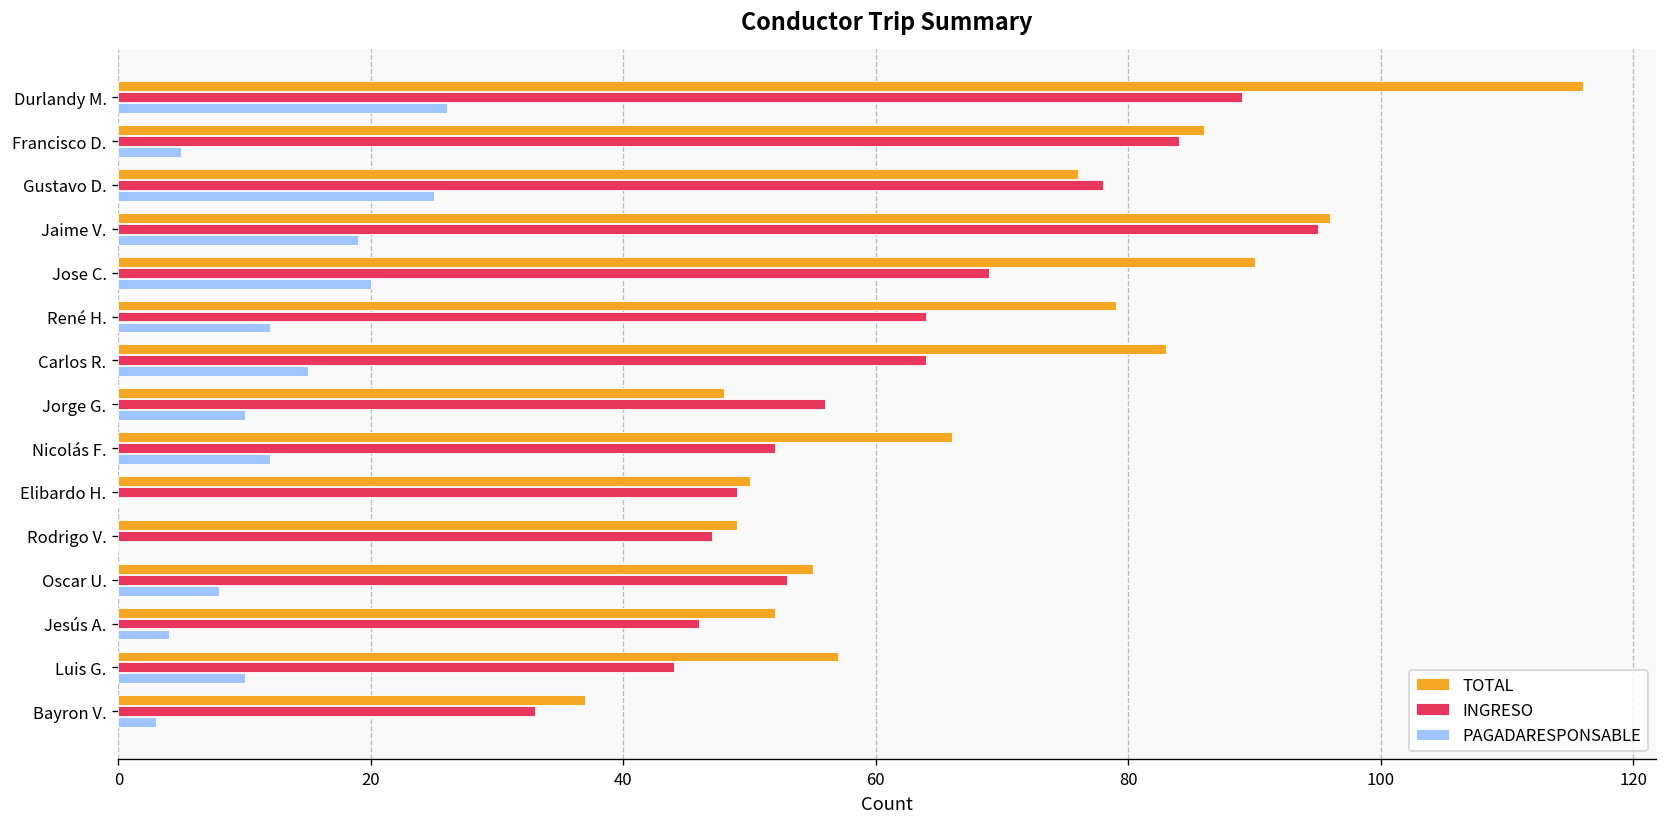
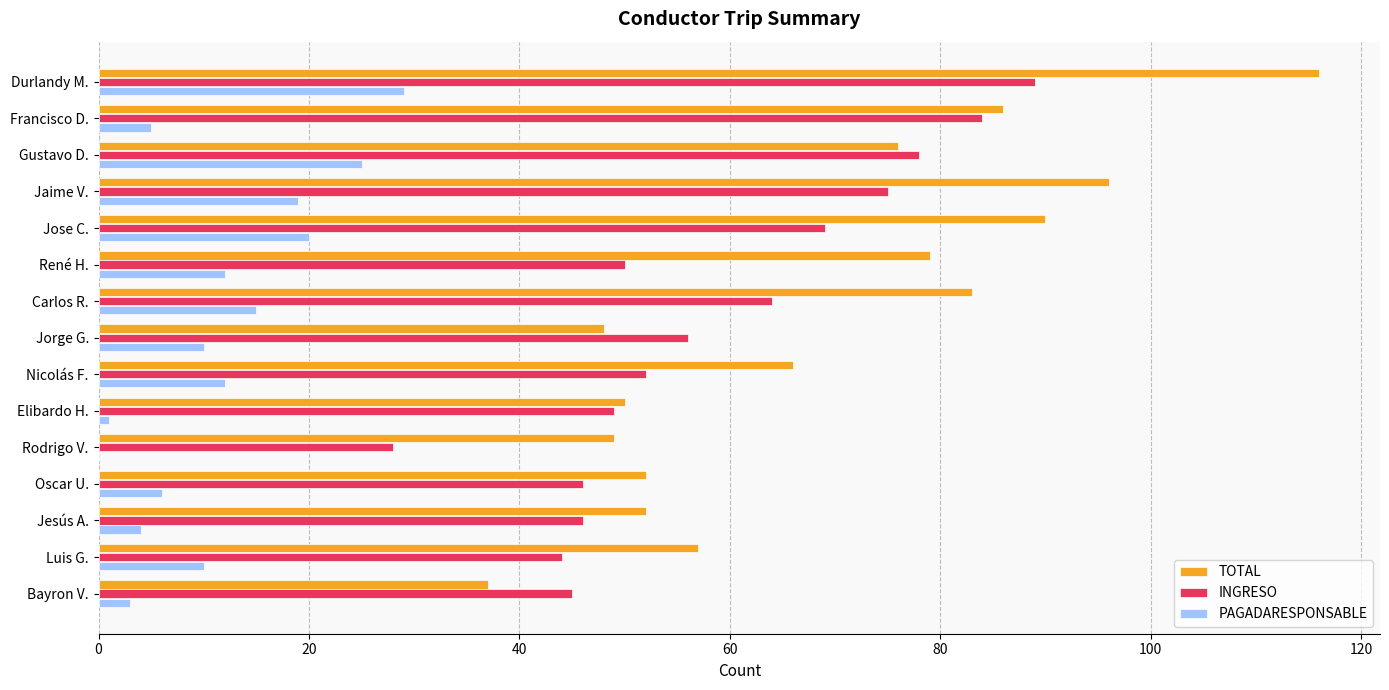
  {
    "TOTAL": {
      "Durlandy M.": 116,
      "Francisco D.": 86,
      "Gustavo D.": 76,
      "Jaime V.": 96,
      "Jose C.": 90,
      "René H.": 79,
      "Carlos R.": 83,
      "Jorge G.": 48,
      "Nicolás F.": 66,
      "Elibardo H.": 50,
      "Rodrigo V.": 49,
-     "Oscar U.": 55,
+     "Oscar U.": 52,
      "Jesús A.": 52,
      "Luis G.": 57,
      "Bayron V.": 37
    },
    "INGRESO": {
      "Durlandy M.": 89,
      "Francisco D.": 84,
      "Gustavo D.": 78,
-     "Jaime V.": 95,
+     "Jaime V.": 75,
      "Jose C.": 69,
-     "René H.": 64,
+     "René H.": 50,
      "Carlos R.": 64,
      "Jorge G.": 56,
      "Nicolás F.": 52,
      "Elibardo H.": 49,
-     "Rodrigo V.": 47,
-     "Oscar U.": 53,
+     "Rodrigo V.": 28,
+     "Oscar U.": 46,
      "Jesús A.": 46,
      "Luis G.": 44,
-     "Bayron V.": 33
+     "Bayron V.": 45
    },
    "PAGADARESPONSABLE": {
-     "Durlandy M.": 26,
+     "Durlandy M.": 29,
      "Francisco D.": 5,
      "Gustavo D.": 25,
      "Jaime V.": 19,
      "Jose C.": 20,
      "René H.": 12,
      "Carlos R.": 15,
      "Jorge G.": 10,
      "Nicolás F.": 12,
-     "Elibardo H.": 0,
+     "Elibardo H.": 1,
      "Rodrigo V.": 0,
-     "Oscar U.": 8,
+     "Oscar U.": 6,
      "Jesús A.": 4,
      "Luis G.": 10,
      "Bayron V.": 3
    }
  }
